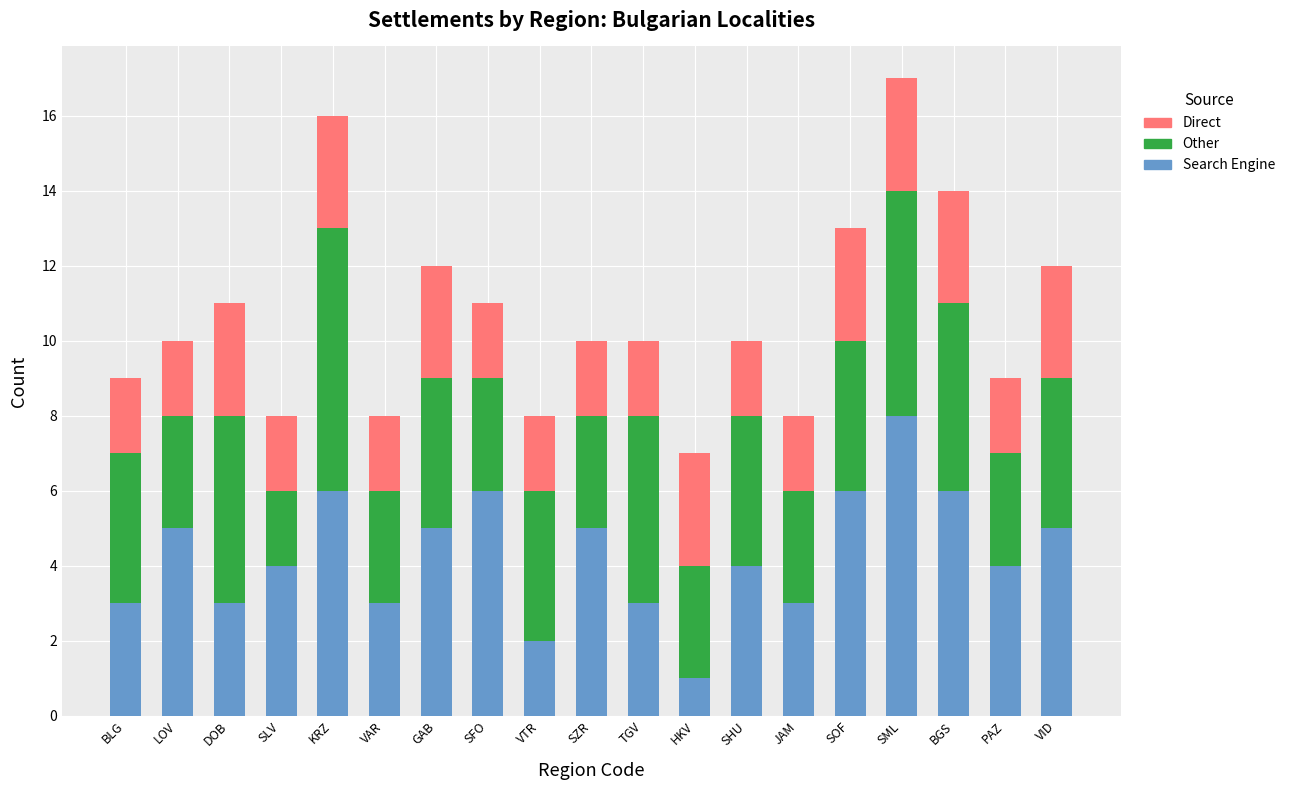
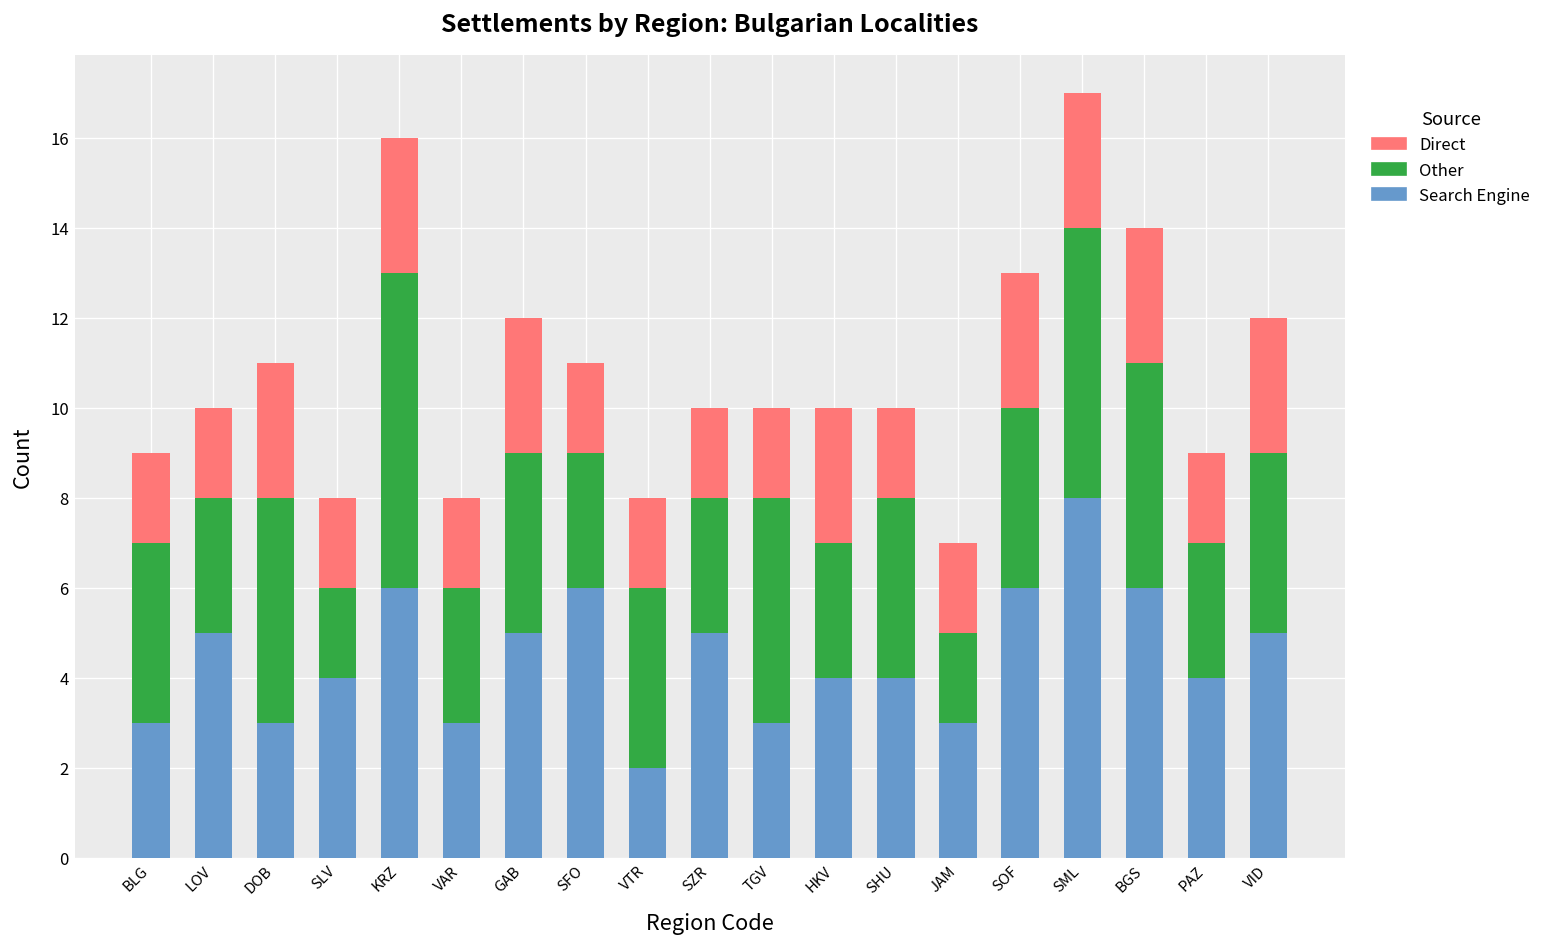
  {
    "Search Engine": {
      "BLG": 3,
      "LOV": 5,
      "DOB": 3,
      "SLV": 4,
      "KRZ": 6,
      "VAR": 3,
      "GAB": 5,
      "SFO": 6,
      "VTR": 2,
      "SZR": 5,
      "TGV": 3,
-     "HKV": 1,
+     "HKV": 4,
      "SHU": 4,
      "JAM": 3,
      "SOF": 6,
      "SML": 8,
      "BGS": 6,
      "PAZ": 4,
      "VID": 5
    },
    "Other": {
      "BLG": 4,
      "LOV": 3,
      "DOB": 5,
      "SLV": 2,
      "KRZ": 7,
      "VAR": 3,
      "GAB": 4,
      "SFO": 3,
      "VTR": 4,
      "SZR": 3,
      "TGV": 5,
      "HKV": 3,
      "SHU": 4,
-     "JAM": 3,
+     "JAM": 2,
      "SOF": 4,
      "SML": 6,
      "BGS": 5,
      "PAZ": 3,
      "VID": 4
    },
    "Direct": {
      "BLG": 2,
      "LOV": 2,
      "DOB": 3,
      "SLV": 2,
      "KRZ": 3,
      "VAR": 2,
      "GAB": 3,
      "SFO": 2,
      "VTR": 2,
      "SZR": 2,
      "TGV": 2,
      "HKV": 3,
      "SHU": 2,
      "JAM": 2,
      "SOF": 3,
      "SML": 3,
      "BGS": 3,
      "PAZ": 2,
      "VID": 3
    }
  }
